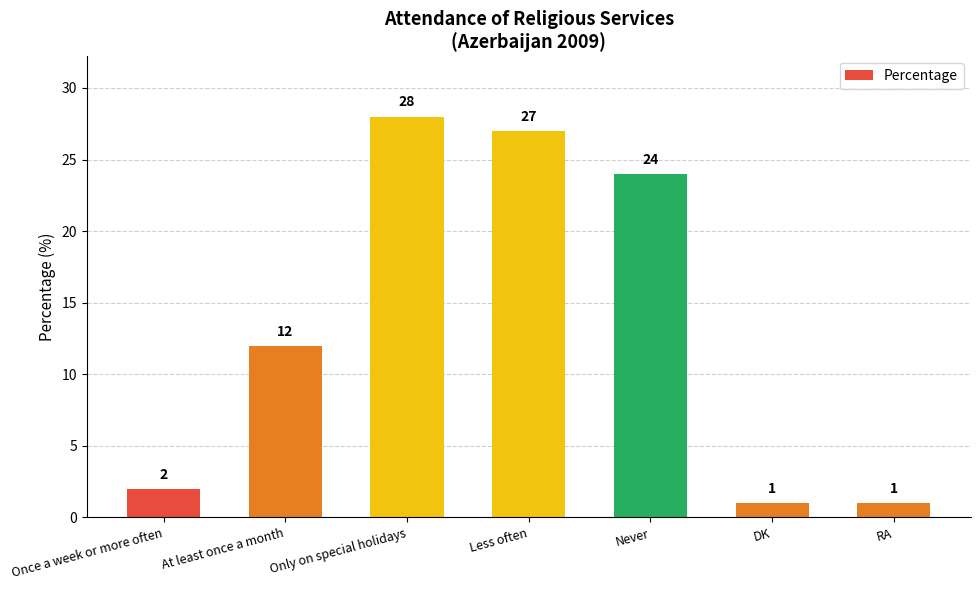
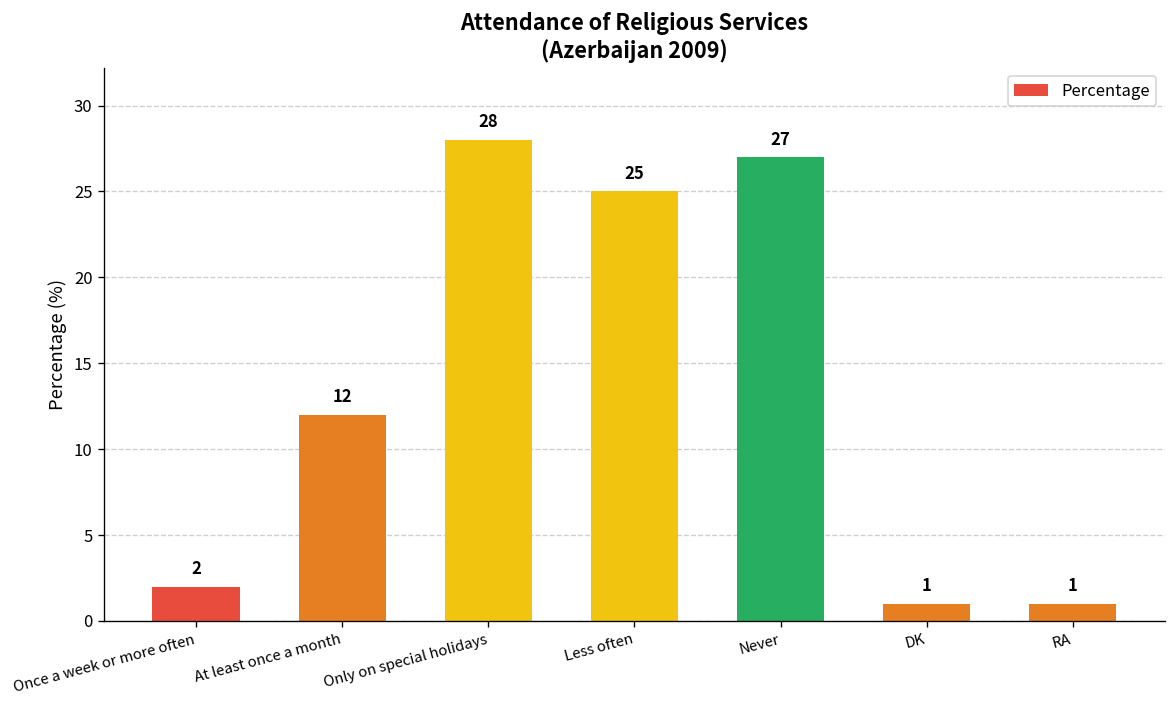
  {
    "Once a week or more often": 2,
    "At least once a month": 12,
    "Only on special holidays": 28,
-   "Less often": 27,
-   "Never": 24,
+   "Less often": 25,
+   "Never": 27,
    "DK": 1,
    "RA": 1
  }
